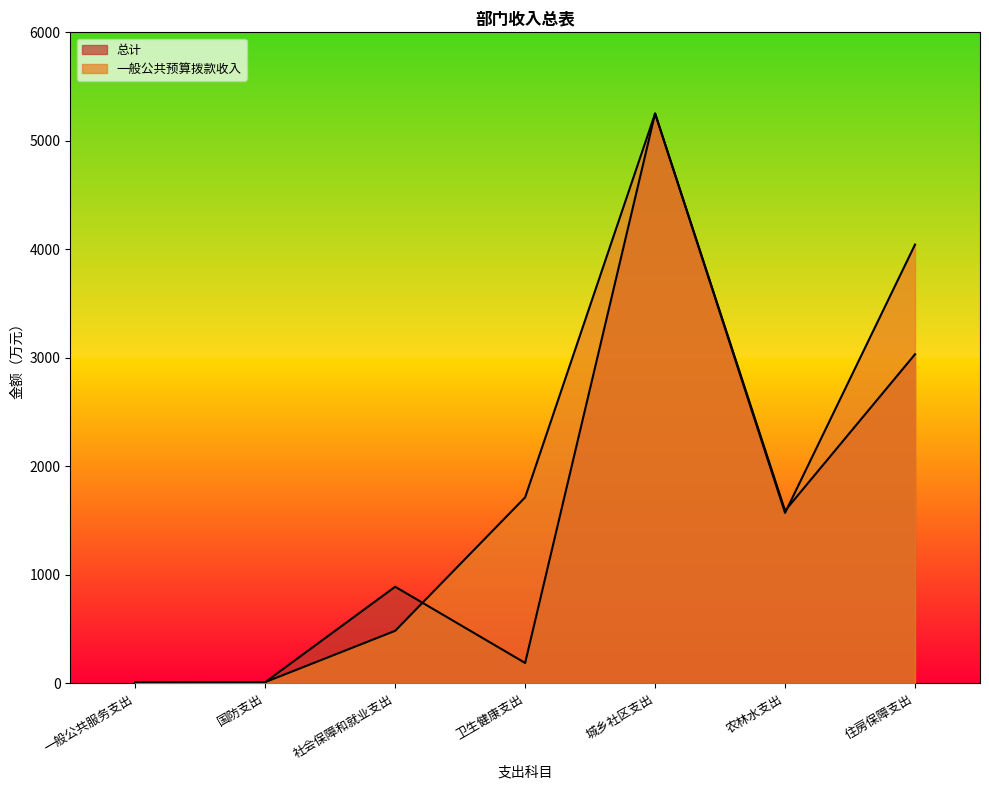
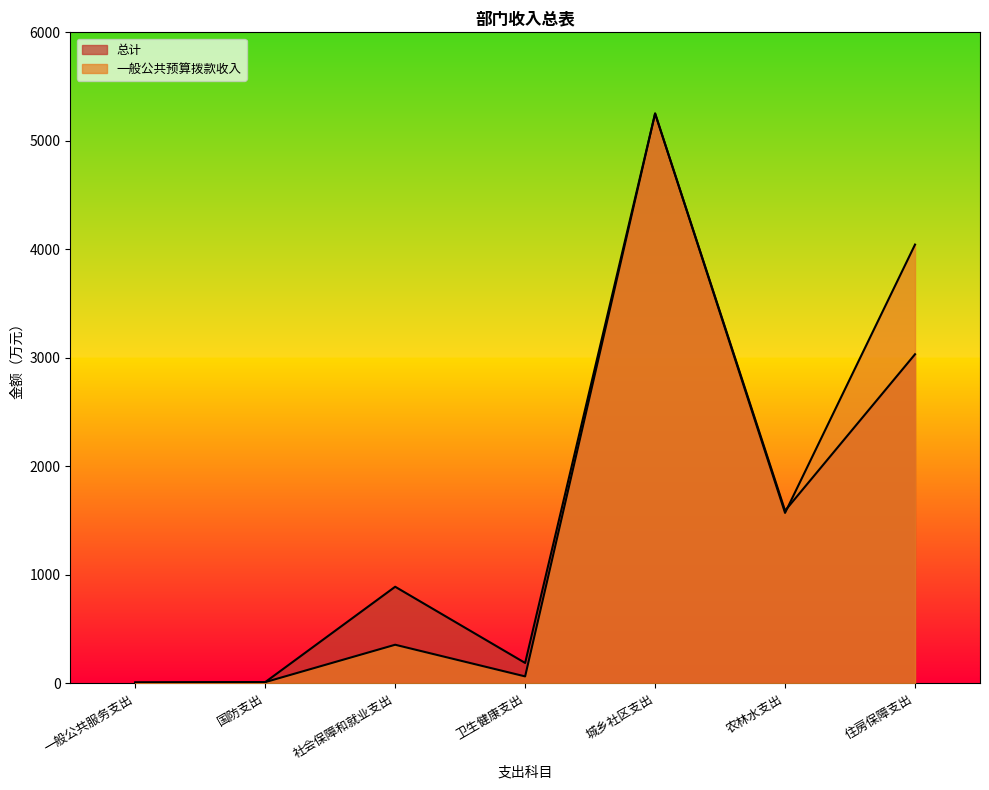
  {
    "总计": {
      "社会保障和就业支出": 890,
      "卫生健康支出": 190,
      "住房保障支出": 3030
    },
    "一般公共预算拨款收入": {
-     "社会保障和就业支出": 480,
-     "卫生健康支出": 1710,
+     "社会保障和就业支出": 350,
+     "卫生健康支出": 60,
      "住房保障支出": 4040
    }
  }
